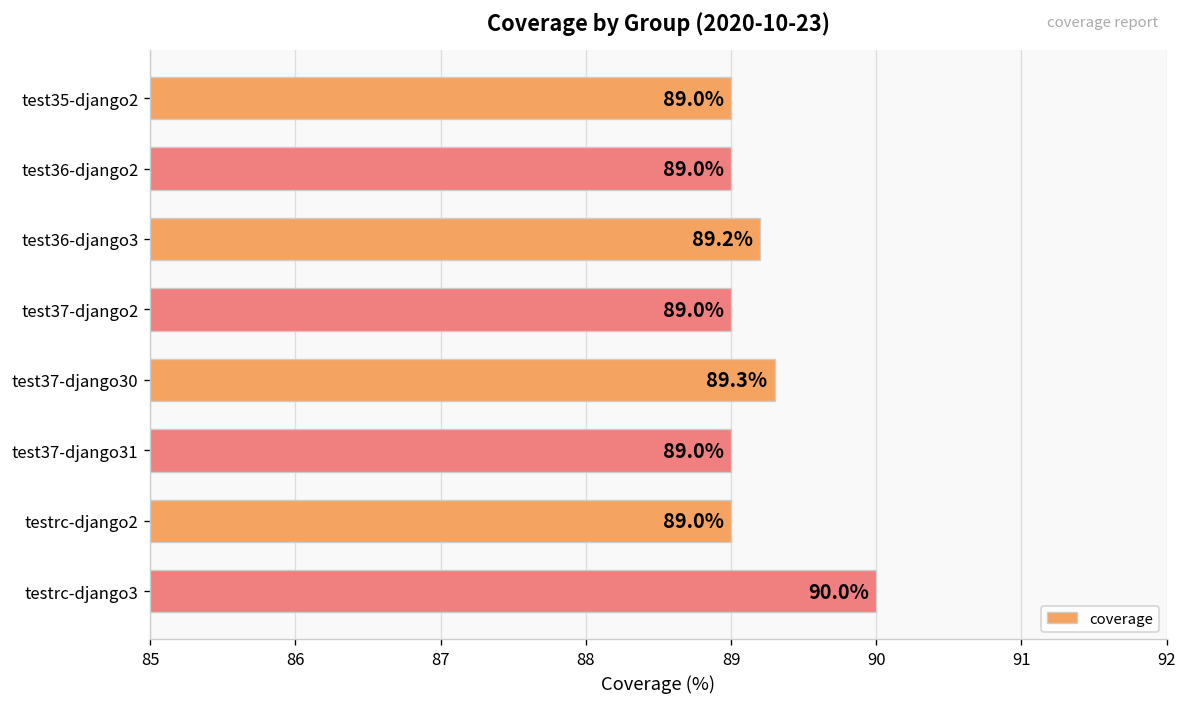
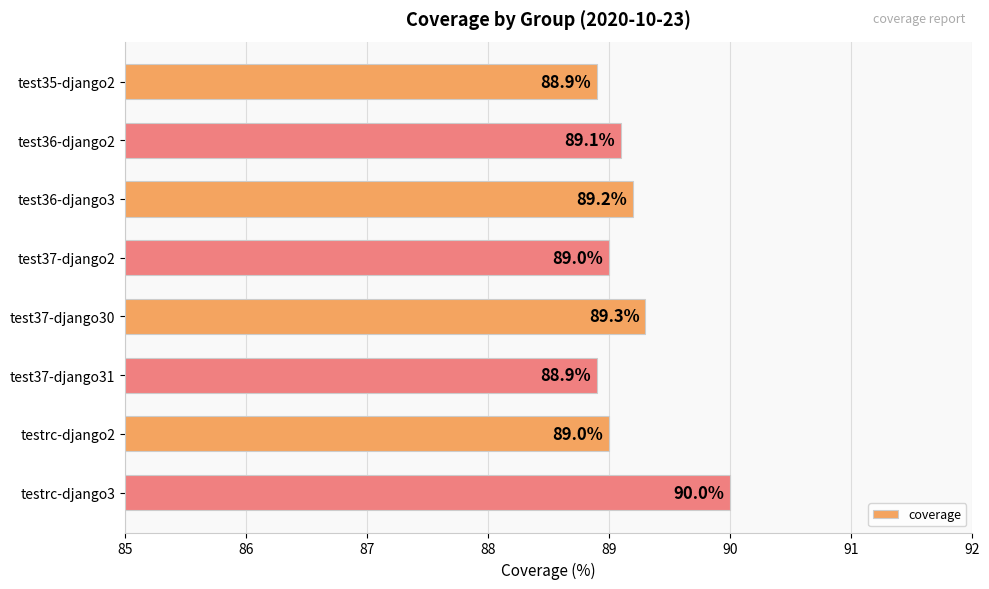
  {
-   "test35-django2": "89.0%",
-   "test36-django2": "89.0%",
+   "test35-django2": "88.9%",
+   "test36-django2": "89.1%",
    "test36-django3": "89.2%",
    "test37-django2": "89.0%",
    "test37-django30": "89.3%",
-   "test37-django31": "89.0%",
+   "test37-django31": "88.9%",
    "testrc-django2": "89.0%",
    "testrc-django3": "90.0%"
  }
